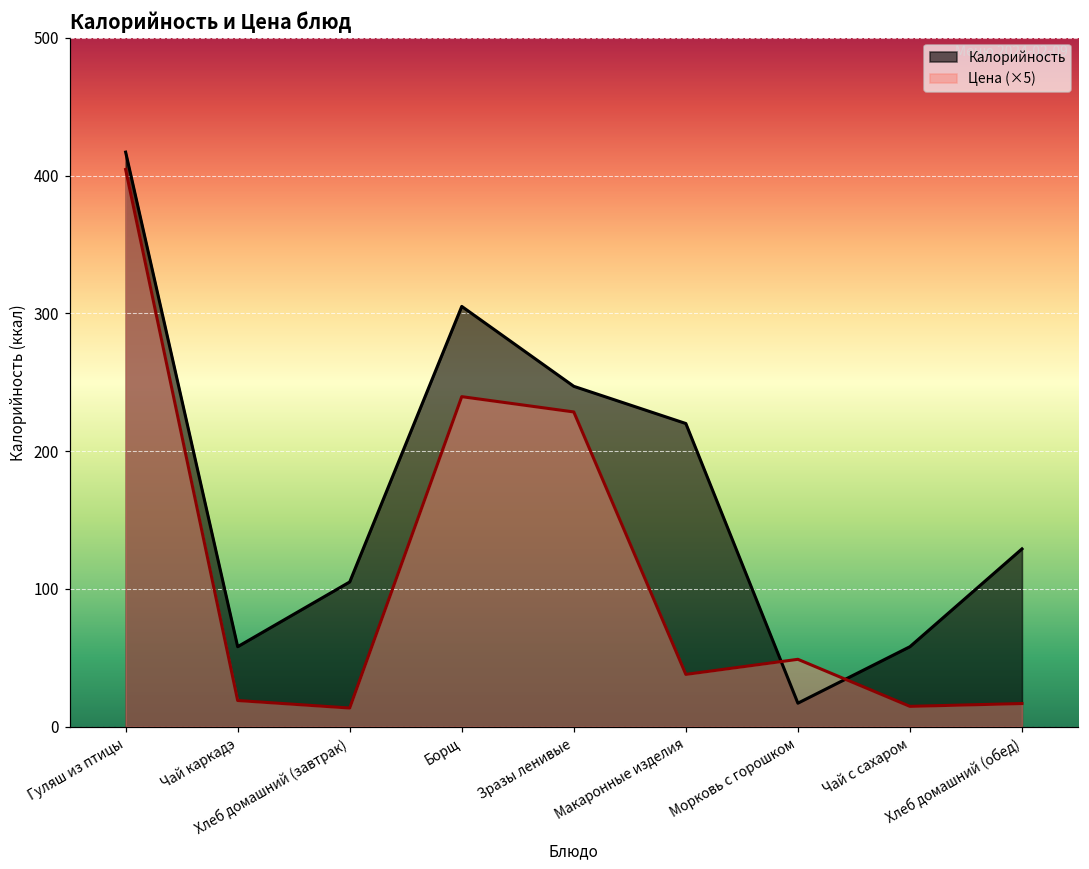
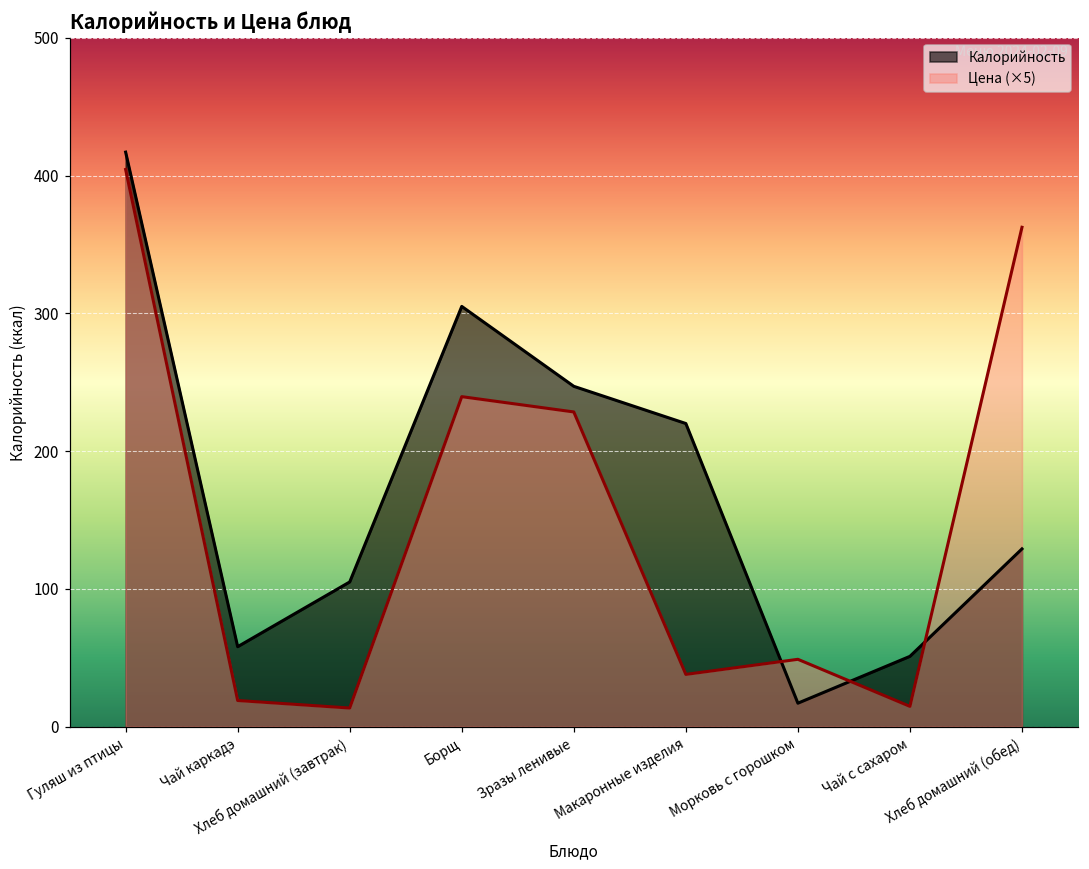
  {
    "Калорийность": {
      "Гуляш из птицы": 417,
      "Чай каркадэ": 58,
      "Хлеб домашний (завтрак)": 105,
      "Борщ": 305,
      "Зразы ленивые": 247,
      "Макаронные изделия": 220,
      "Морковь с горошком": 17,
-     "Чай с сахаром": 58,
+     "Чай с сахаром": 51,
      "Хлеб домашний (обед)": 129
    },
    "Цена (×5)": {
      "Гуляш из птицы": 404,
      "Чай каркадэ": 19,
      "Хлеб домашний (завтрак)": 14,
      "Борщ": 240,
      "Зразы ленивые": 228,
      "Макаронные изделия": 38,
      "Морковь с горошком": 49,
      "Чай с сахаром": 15,
-     "Хлеб домашний (обед)": 17
+     "Хлеб домашний (обед)": 362
    }
  }
